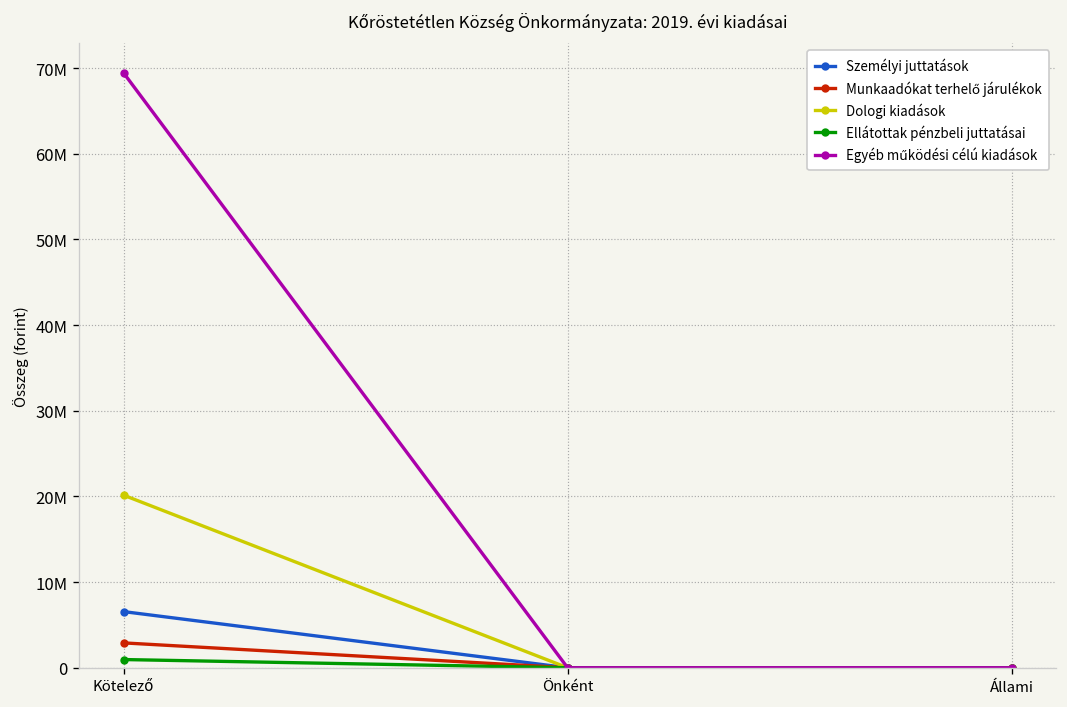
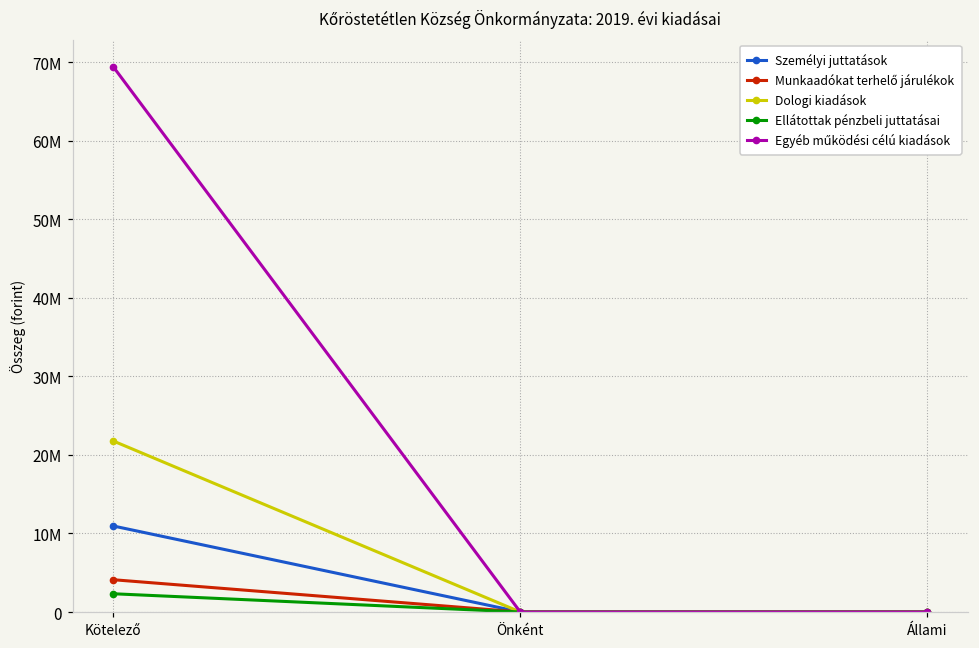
  {
    "Személyi juttatások": {
-     "Kötelező": 7000000
+     "Kötelező": 11000000
    },
    "Munkaadókat terhelő járulékok": {
-     "Kötelező": 3000000
+     "Kötelező": 4000000
    },
    "Dologi kiadások": {
-     "Kötelező": 20000000
+     "Kötelező": 22000000
    },
    "Ellátottak pénzbeli juttatásai": {
-     "Kötelező": 1000000
+     "Kötelező": 2000000
    },
    "Egyéb működési célú kiadások": {
      "Kötelező": 69000000
    }
  }
